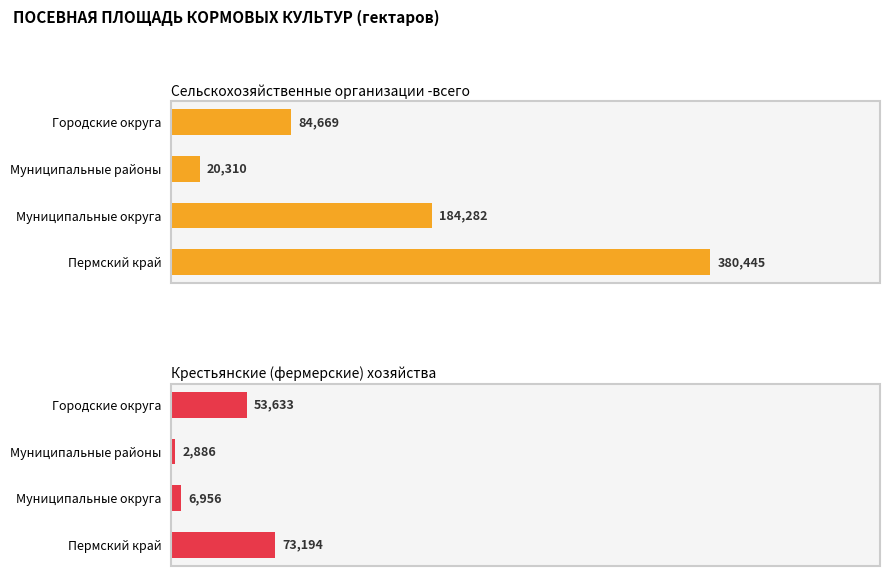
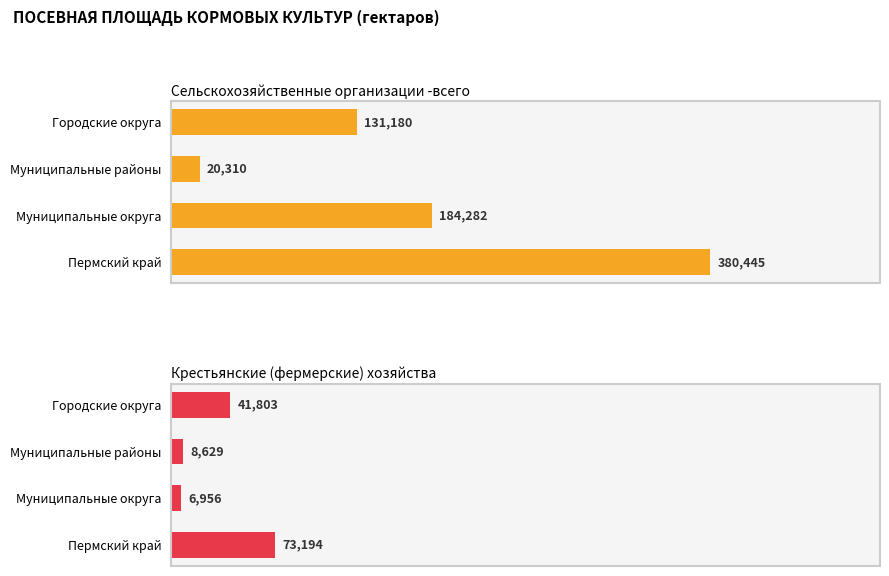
  {
    "Сельскохозяйственные организации -всего": {
-     "Городские округа": "84,669",
+     "Городские округа": "131,180",
      "Муниципальные районы": "20,310",
      "Муниципальные округа": "184,282",
      "Пермский край": "380,445"
    },
    "Крестьянские (фермерские) хозяйства": {
-     "Городские округа": "53,633",
-     "Муниципальные районы": "2,886",
+     "Городские округа": "41,803",
+     "Муниципальные районы": "8,629",
      "Муниципальные округа": "6,956",
      "Пермский край": "73,194"
    }
  }
